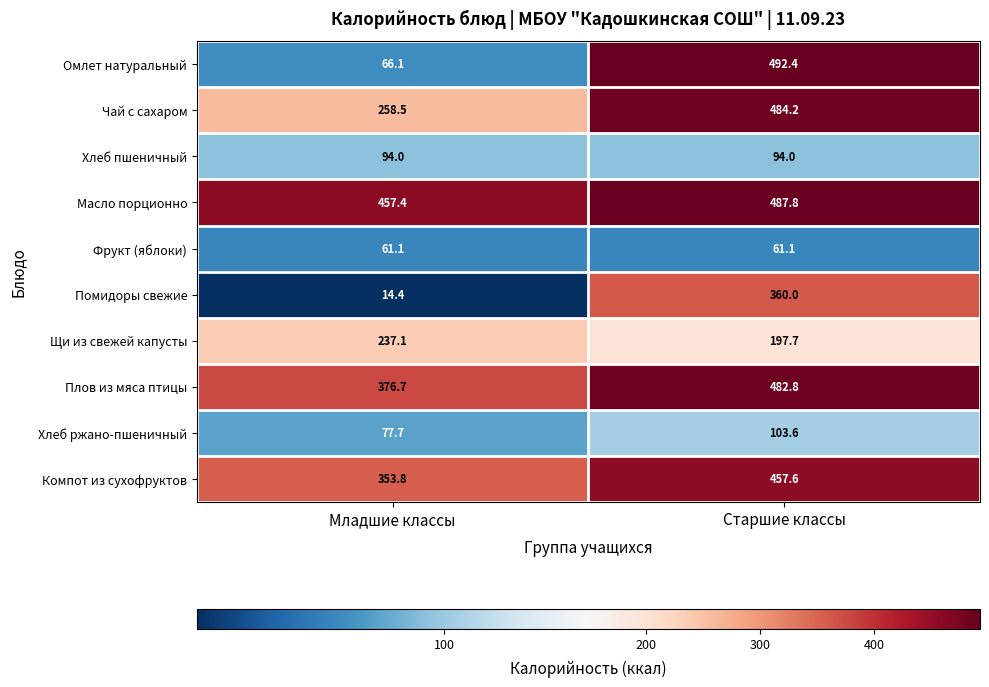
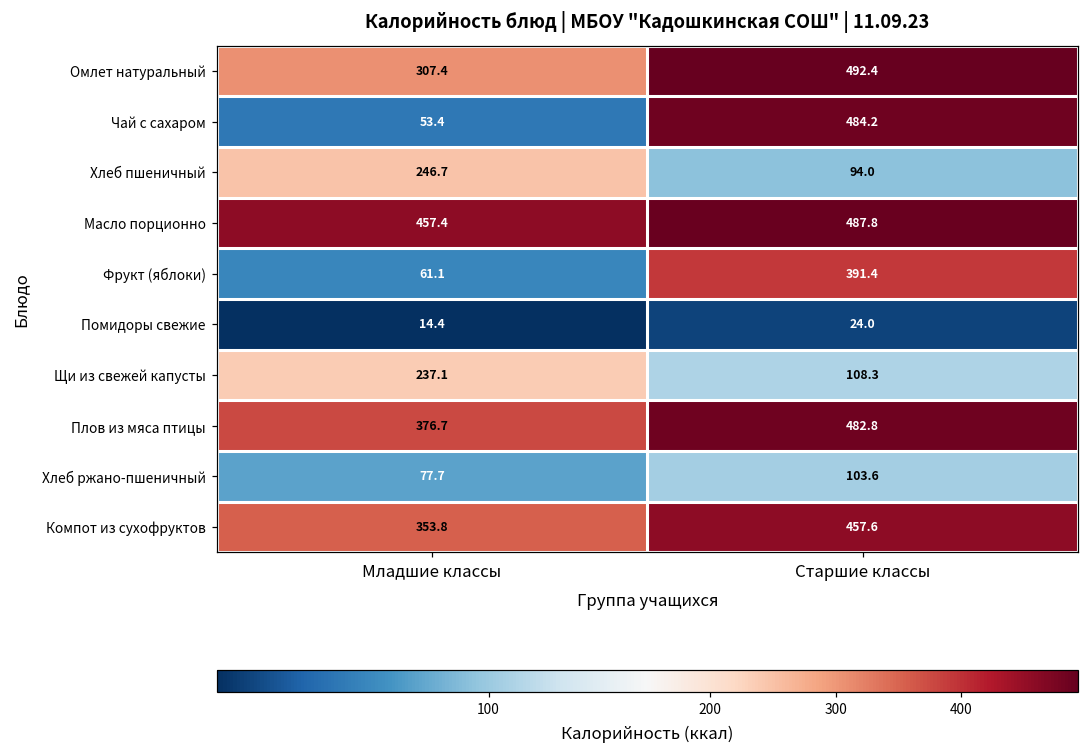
  {
    "Омлет натуральный": {
-     "Младшие классы": 66.1,
+     "Младшие классы": 307.4,
      "Старшие классы": 492.4
    },
    "Чай с сахаром": {
-     "Младшие классы": 258.5,
+     "Младшие классы": 53.4,
      "Старшие классы": 484.2
    },
    "Хлеб пшеничный": {
-     "Младшие классы": 94.0,
+     "Младшие классы": 246.7,
      "Старшие классы": 94.0
    },
    "Масло порционно": {
      "Младшие классы": 457.4,
      "Старшие классы": 487.8
    },
    "Фрукт (яблоки)": {
      "Младшие классы": 61.1,
-     "Старшие классы": 61.1
+     "Старшие классы": 391.4
    },
    "Помидоры свежие": {
      "Младшие классы": 14.4,
-     "Старшие классы": 360.0
+     "Старшие классы": 24.0
    },
    "Щи из свежей капусты": {
      "Младшие классы": 237.1,
-     "Старшие классы": 197.7
+     "Старшие классы": 108.3
    },
    "Плов из мяса птицы": {
      "Младшие классы": 376.7,
      "Старшие классы": 482.8
    },
    "Хлеб ржано-пшеничный": {
      "Младшие классы": 77.7,
      "Старшие классы": 103.6
    },
    "Компот из сухофруктов": {
      "Младшие классы": 353.8,
      "Старшие классы": 457.6
    }
  }
